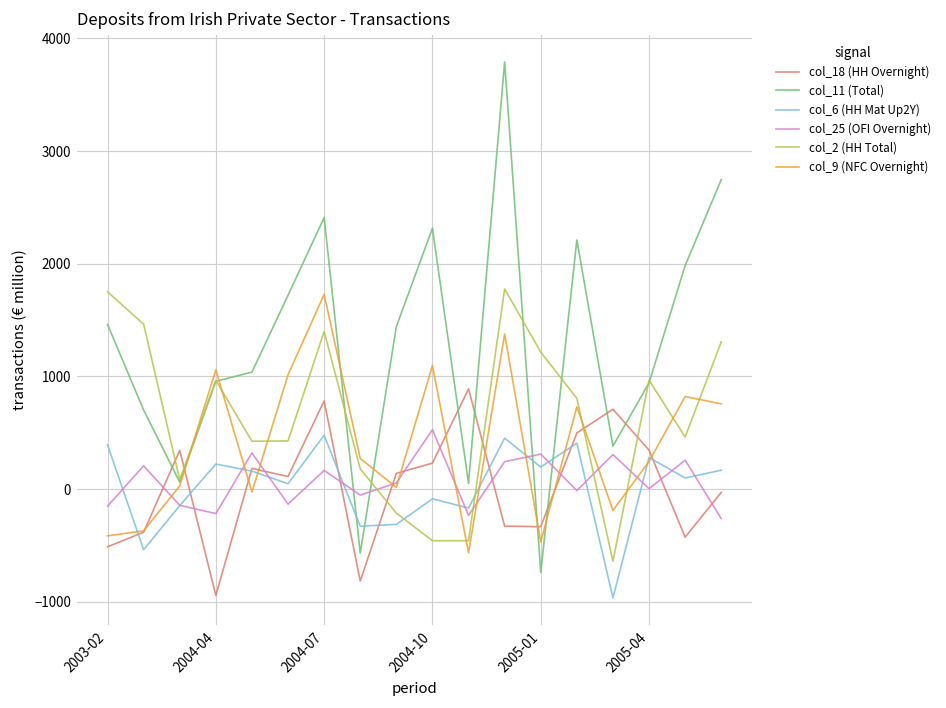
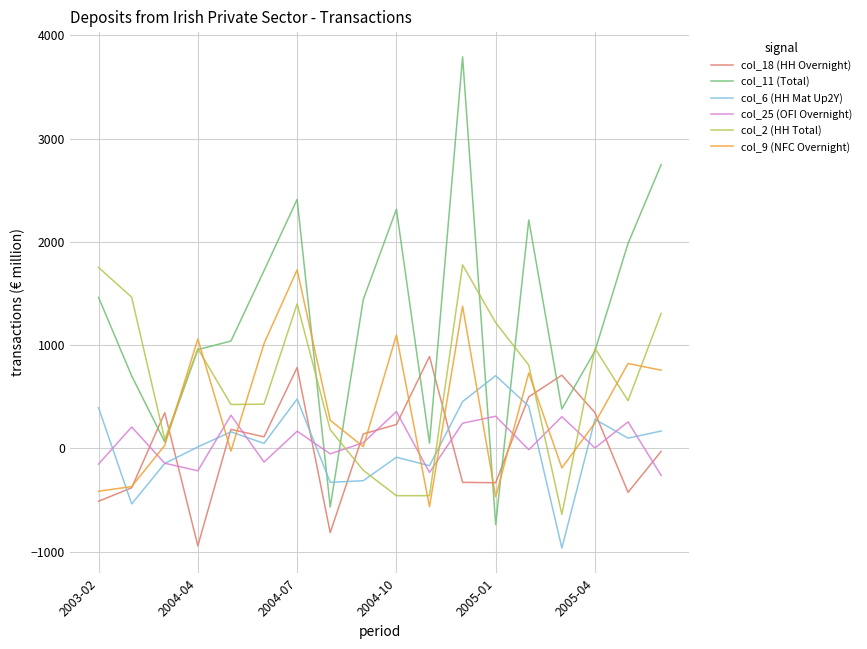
  {
    "col_18 (HH Overnight)": {
      "2003-02": -500,
      "2004-04": -900,
      "2004-07": 800,
      "2004-10": 200,
      "2005-01": -300,
      "2005-04": 300
    },
    "col_11 (Total)": {
      "2003-02": 1500,
      "2004-07": 2400,
      "2004-10": 2300,
      "2005-01": -700
    },
    "col_6 (HH Mat Up2Y)": {
      "2003-02": 400,
-     "2004-04": 200,
+     "2004-04": 0,
      "2004-07": 500,
      "2004-10": -100,
-     "2005-01": 200,
+     "2005-01": 700,
      "2005-04": 300
    },
    "col_25 (OFI Overnight)": {
      "2003-02": -200,
      "2004-04": -200,
      "2004-07": 200,
-     "2004-10": 500,
+     "2004-10": 400,
      "2005-01": 300,
      "2005-04": 0
    },
    "col_2 (HH Total)": {
      "2003-02": 1800,
      "2004-07": 1400,
      "2004-10": -500,
      "2005-01": 1200
    },
    "col_9 (NFC Overnight)": {
      "2003-02": -400,
      "2004-04": 1100,
      "2004-07": 1700,
      "2004-10": 1100,
      "2005-01": -500,
      "2005-04": 200
    }
  }
